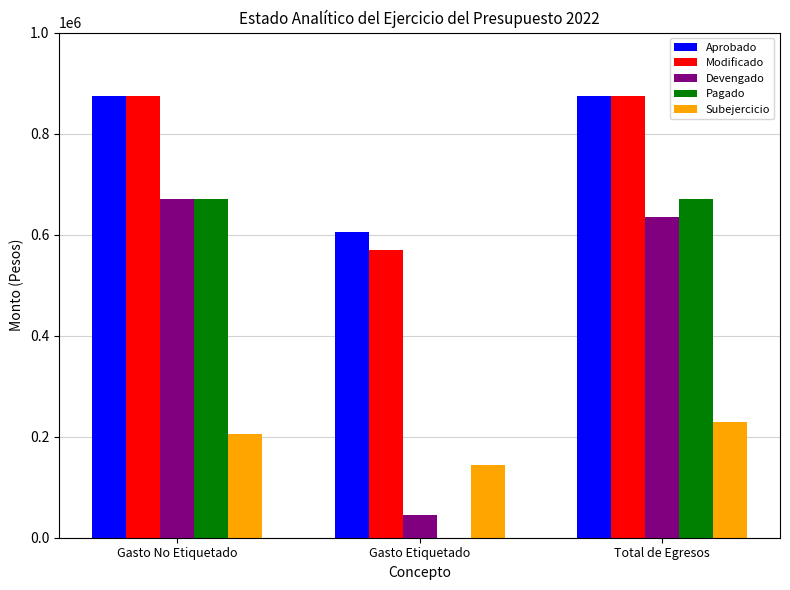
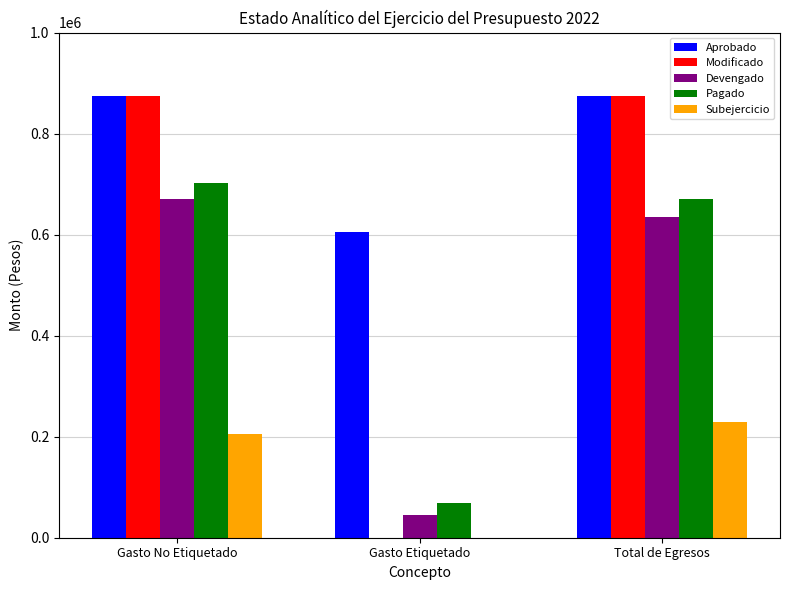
  {
    "Aprobado": {
      "Gasto No Etiquetado": 880000,
      "Gasto Etiquetado": 610000,
      "Total de Egresos": 880000
    },
    "Modificado": {
      "Gasto No Etiquetado": 880000,
-     "Gasto Etiquetado": 570000,
+     "Gasto Etiquetado": 0,
      "Total de Egresos": 880000
    },
    "Devengado": {
      "Gasto No Etiquetado": 670000,
      "Gasto Etiquetado": 40000,
      "Total de Egresos": 630000
    },
    "Pagado": {
-     "Gasto No Etiquetado": 670000,
-     "Gasto Etiquetado": 0,
+     "Gasto No Etiquetado": 700000,
+     "Gasto Etiquetado": 70000,
      "Total de Egresos": 670000
    },
    "Subejercicio": {
      "Gasto No Etiquetado": 200000,
-     "Gasto Etiquetado": 140000,
+     "Gasto Etiquetado": 0,
      "Total de Egresos": 230000
    }
  }
